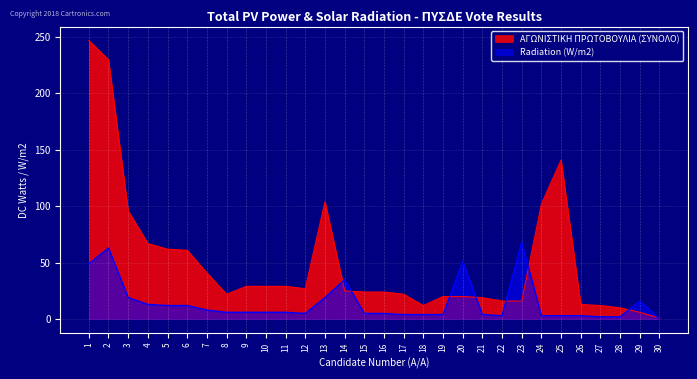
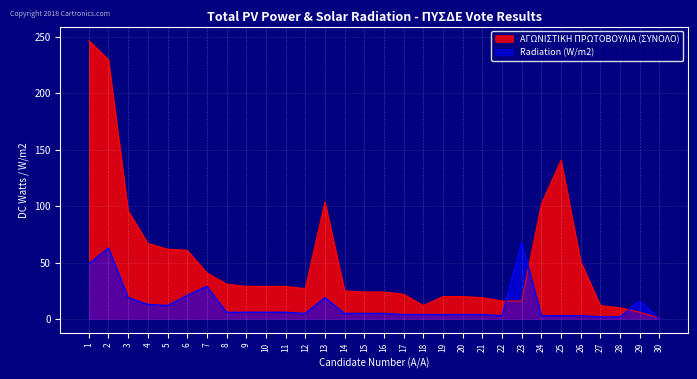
  {
    "ΑΓΩΝΙΣΤΙΚΗ ΠΡΩΤΟΒΟΥΛΙΑ (ΣΥΝΟΛΟ)": {
      "1": 247,
      "2": 230,
      "3": 96,
      "4": 67,
      "5": 62,
      "6": 61,
      "7": 41,
-     "8": 22,
+     "8": 31,
      "9": 29,
      "10": 29,
      "11": 29,
      "12": 27,
      "13": 104,
      "14": 25,
      "15": 24,
      "16": 24,
      "17": 22,
      "18": 12,
      "19": 20,
      "20": 20,
      "21": 19,
      "22": 16,
      "23": 16,
      "24": 102,
      "25": 141,
-     "26": 13,
+     "26": 51,
      "27": 12,
      "28": 10,
      "29": 6
    },
    "Radiation (W/m2)": {
      "1": 49,
      "2": 63,
      "3": 19,
      "4": 13,
      "5": 12,
-     "6": 12,
-     "7": 8,
+     "6": 21,
+     "7": 29,
      "8": 6,
      "9": 6,
      "10": 6,
      "11": 6,
      "12": 5,
      "13": 19,
-     "14": 35,
+     "14": 5,
      "15": 5,
      "16": 5,
      "17": 4,
      "18": 4,
      "19": 4,
-     "20": 51,
+     "20": 4,
      "21": 4,
      "22": 3,
      "23": 68,
      "24": 3,
      "25": 3,
      "26": 3,
      "27": 2,
      "28": 2,
      "29": 16
    }
  }
